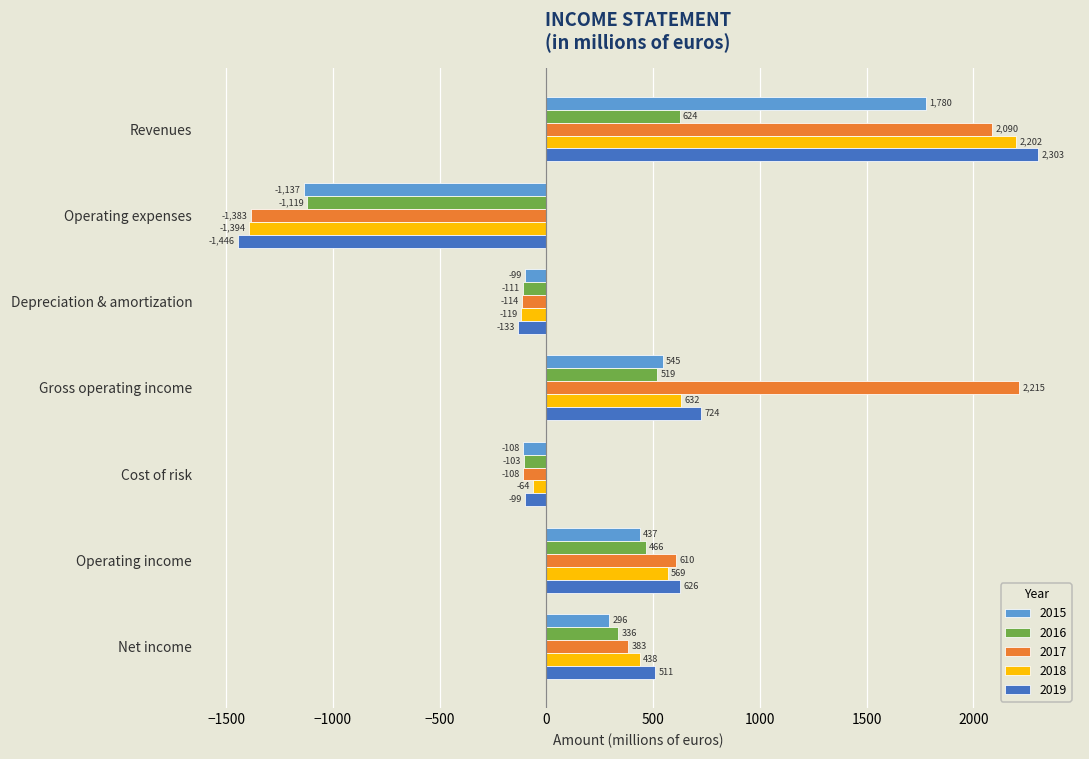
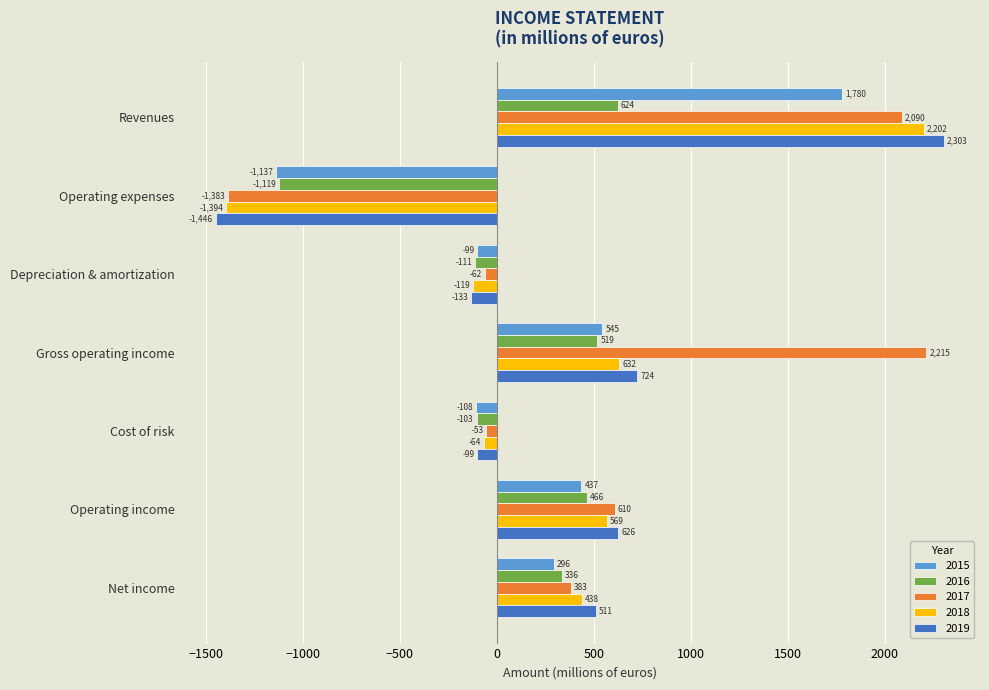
  {
    "2016": {
      "Revenues": "624",
      "Operating expenses": "-1,119",
      "Depreciation & amortization": "-111",
      "Gross operating income": "519",
      "Cost of risk": "-103",
      "Operating income": "466",
      "Net income": "336"
    },
    "2017": {
      "Revenues": "2,090",
      "Operating expenses": "-1,383",
-     "Depreciation & amortization": "-114",
+     "Depreciation & amortization": "-62",
      "Gross operating income": "2,215",
-     "Cost of risk": "-108",
+     "Cost of risk": "-53",
      "Operating income": "610",
      "Net income": "383"
    },
    "2018": {
      "Revenues": "2,202",
      "Operating expenses": "-1,394",
      "Depreciation & amortization": "-119",
      "Gross operating income": "632",
      "Cost of risk": "-64",
      "Operating income": "569",
      "Net income": "438"
    }
  }
